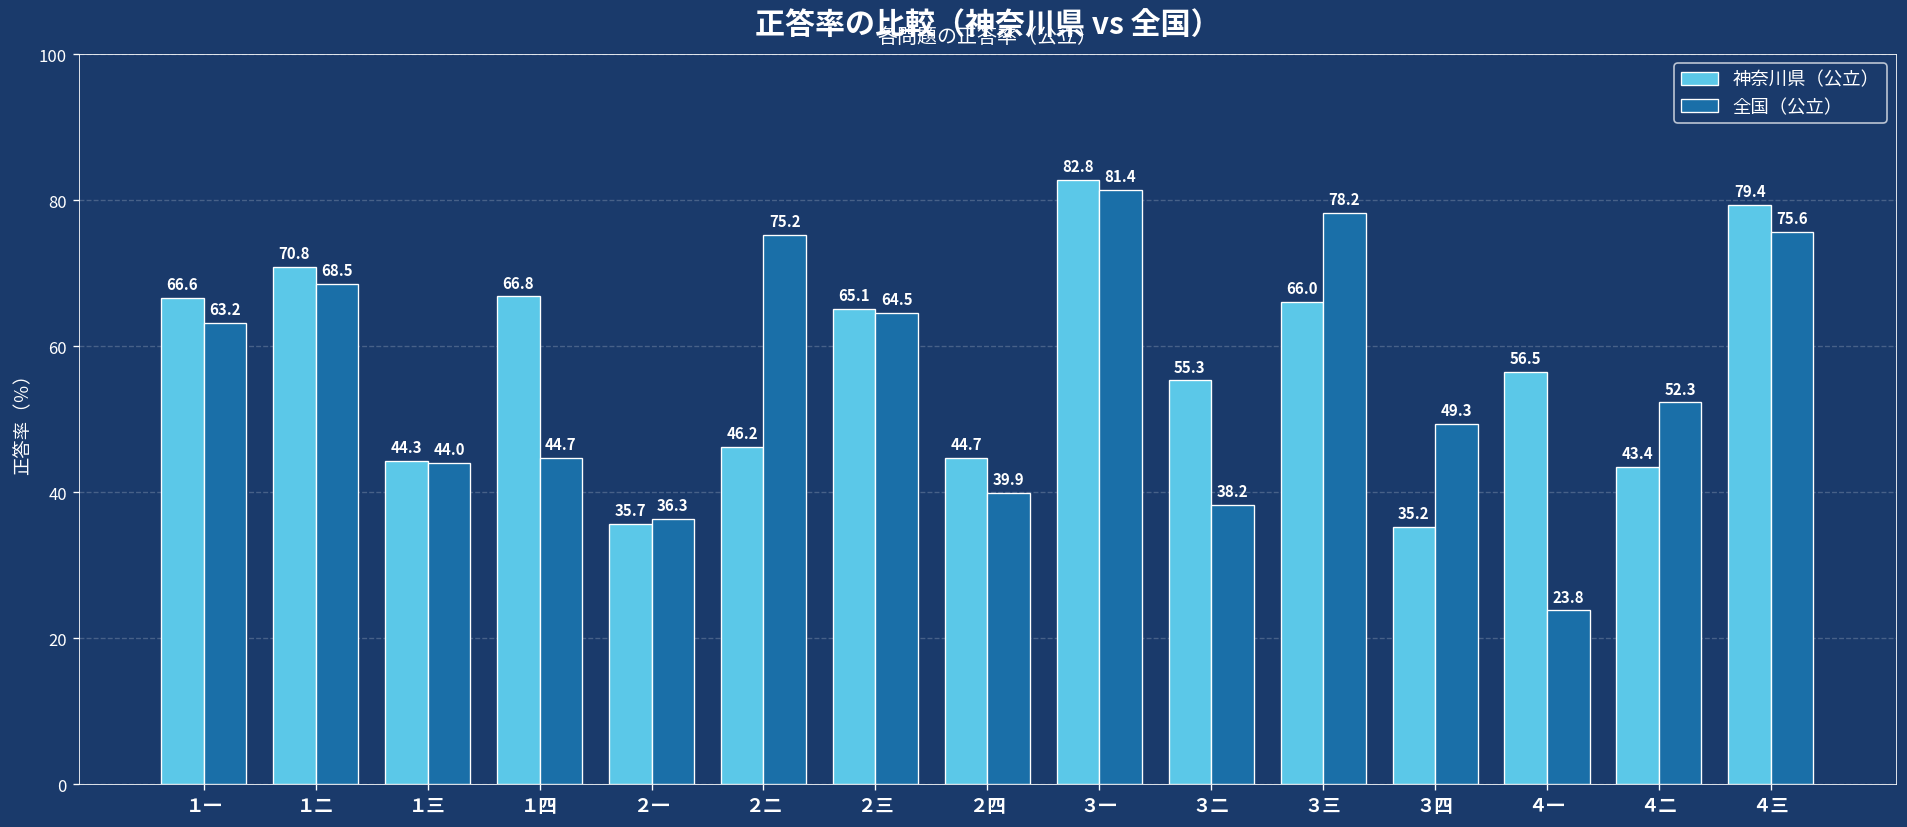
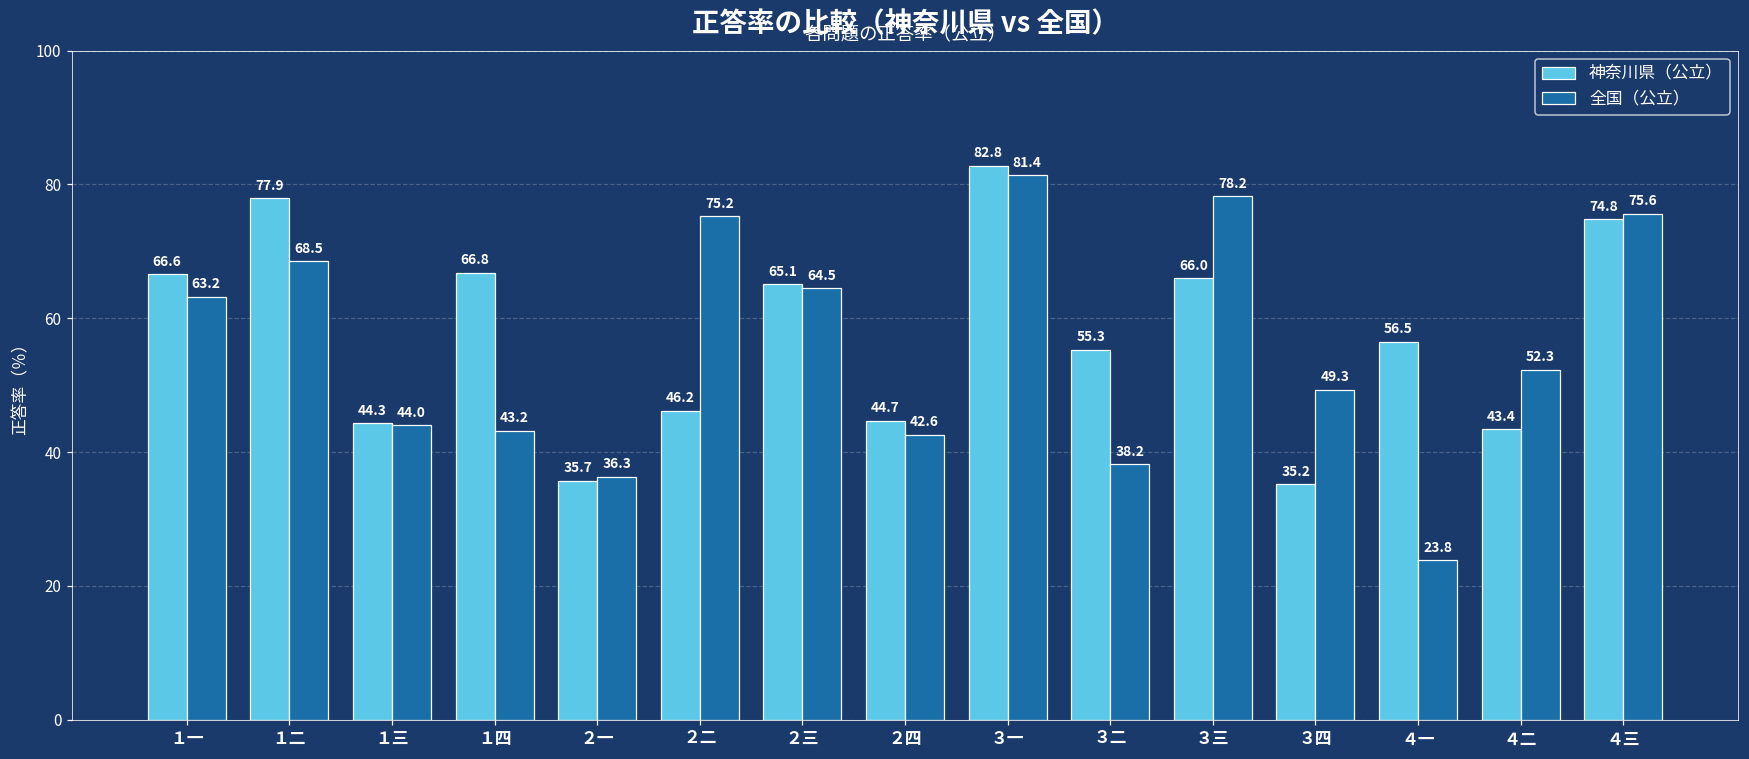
  {
    "神奈川県（公立）": {
      "１一": 66.6,
-     "１二": 70.8,
+     "１二": 77.9,
      "１三": 44.3,
      "１四": 66.8,
      "２一": 35.7,
      "２二": 46.2,
      "２三": 65.1,
      "２四": 44.7,
      "３一": 82.8,
      "３二": 55.3,
      "３三": 66.0,
      "３四": 35.2,
      "４一": 56.5,
      "４二": 43.4,
-     "４三": 79.4
+     "４三": 74.8
    },
    "全国（公立）": {
      "１一": 63.2,
      "１二": 68.5,
      "１三": 44.0,
-     "１四": 44.7,
+     "１四": 43.2,
      "２一": 36.3,
      "２二": 75.2,
      "２三": 64.5,
-     "２四": 39.9,
+     "２四": 42.6,
      "３一": 81.4,
      "３二": 38.2,
      "３三": 78.2,
      "３四": 49.3,
      "４一": 23.8,
      "４二": 52.3,
      "４三": 75.6
    }
  }
